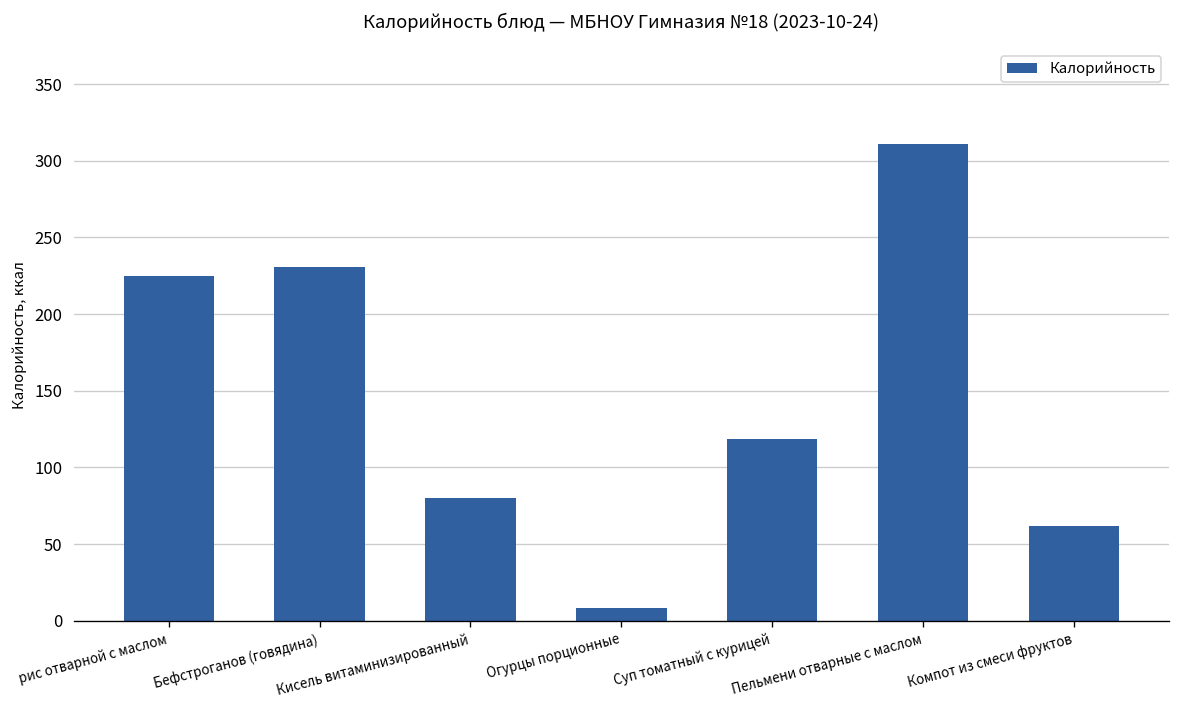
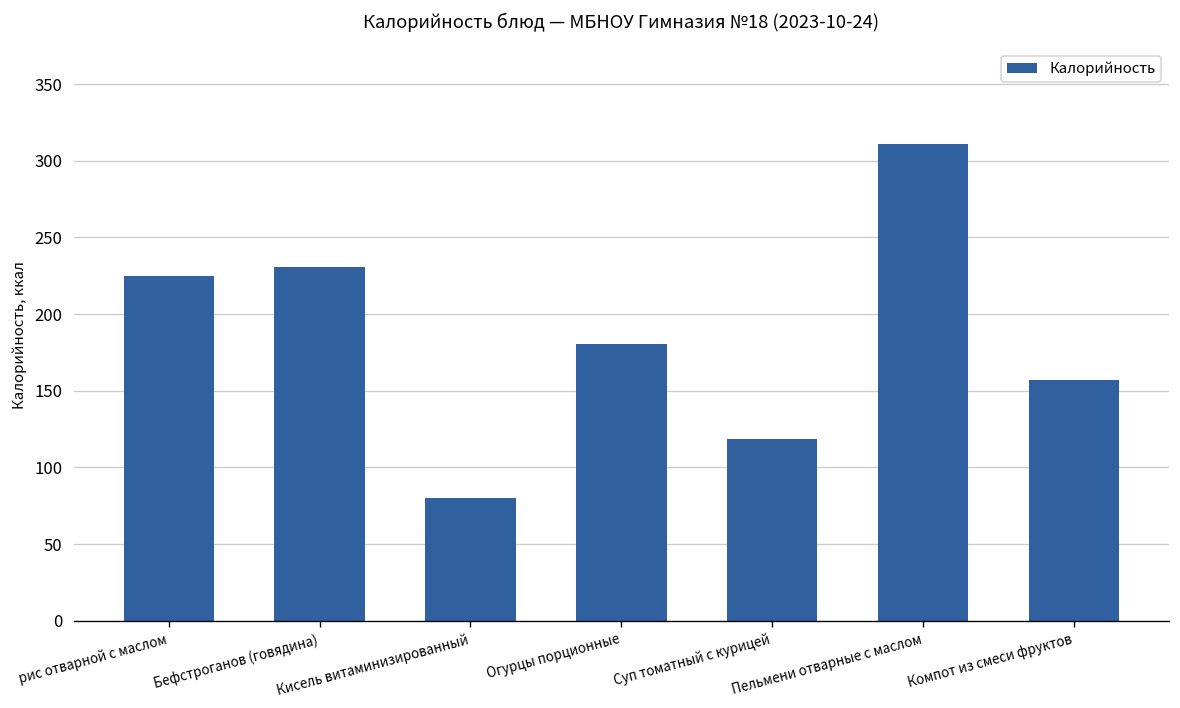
  {
    "рис отварной с маслом": 225,
    "Бефстроганов (говядина)": 231,
    "Кисель витаминизированный": 80,
-   "Огурцы порционные": 8,
+   "Огурцы порционные": 181,
    "Суп томатный с курицей": 118,
    "Пельмени отварные с маслом": 311,
-   "Компот из смеси фруктов": 62
+   "Компот из смеси фруктов": 157
  }
